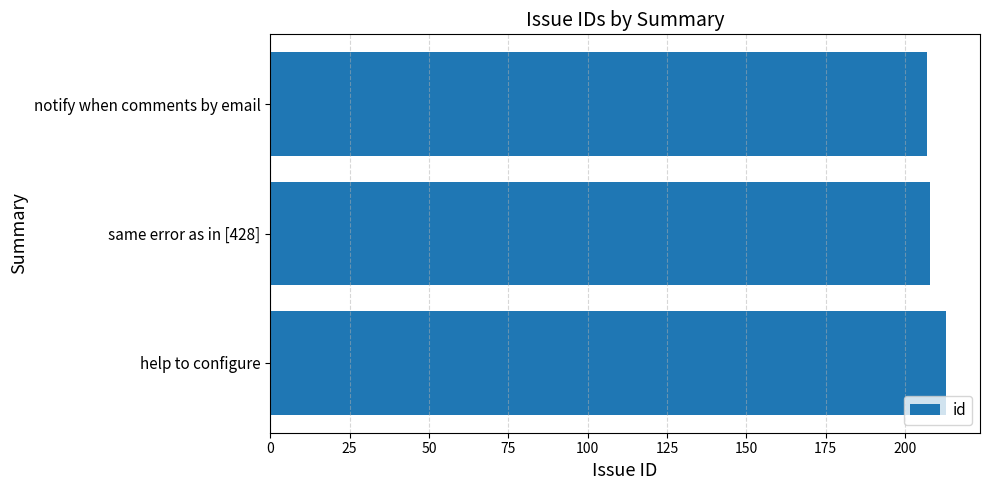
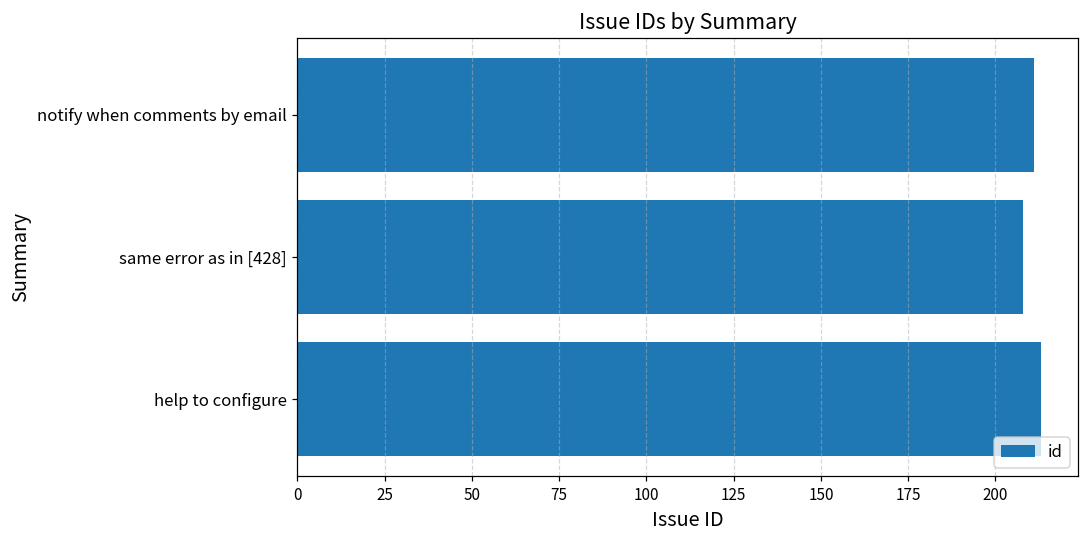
  {
-   "notify when comments by email": 207,
+   "notify when comments by email": 211,
    "same error as in [428]": 208,
    "help to configure": 213
  }
